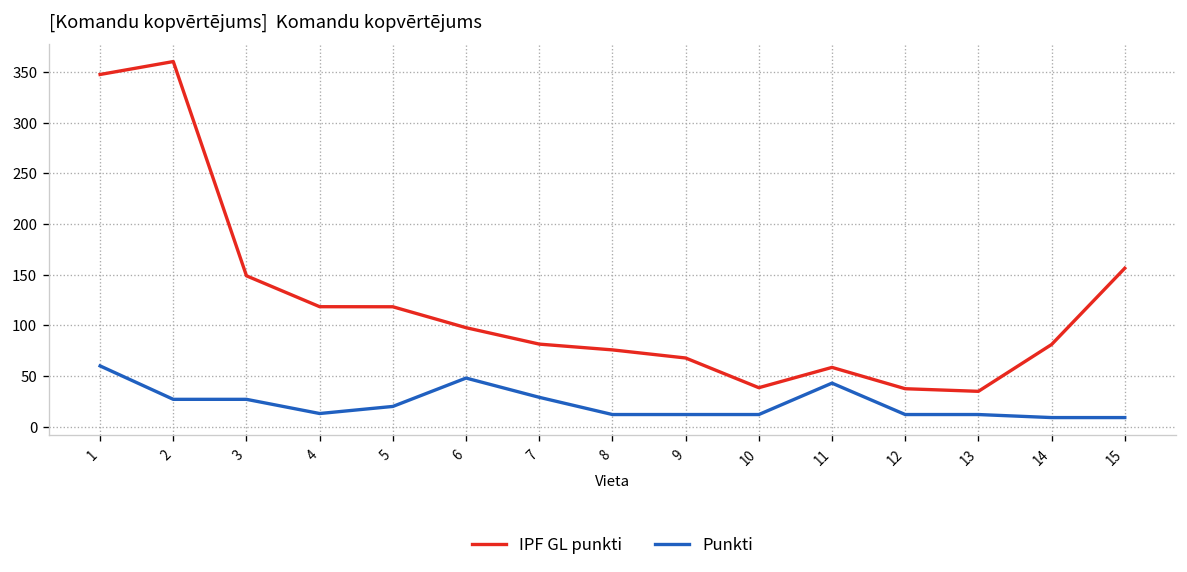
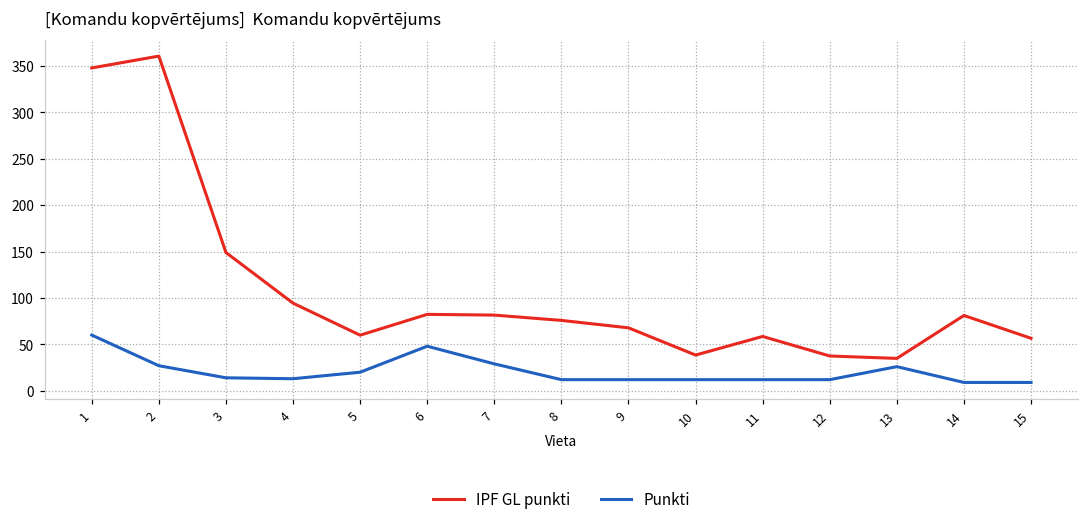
  {
    "IPF GL punkti": {
      "1": 350,
      "2": 360,
      "3": 150,
-     "4": 120,
-     "5": 120,
-     "6": 100,
+     "4": 90,
+     "5": 60,
+     "6": 80,
      "7": 80,
      "8": 80,
      "9": 70,
      "10": 40,
      "11": 60,
      "12": 40,
      "13": 30,
      "14": 80,
-     "15": 160
+     "15": 60
    },
    "Punkti": {
      "1": 60,
      "2": 30,
-     "3": 30,
+     "3": 10,
      "4": 10,
      "5": 20,
      "6": 50,
      "7": 30,
      "8": 10,
      "9": 10,
      "10": 10,
-     "11": 40,
+     "11": 10,
      "12": 10,
-     "13": 10,
+     "13": 30,
      "14": 10,
      "15": 10
    }
  }
